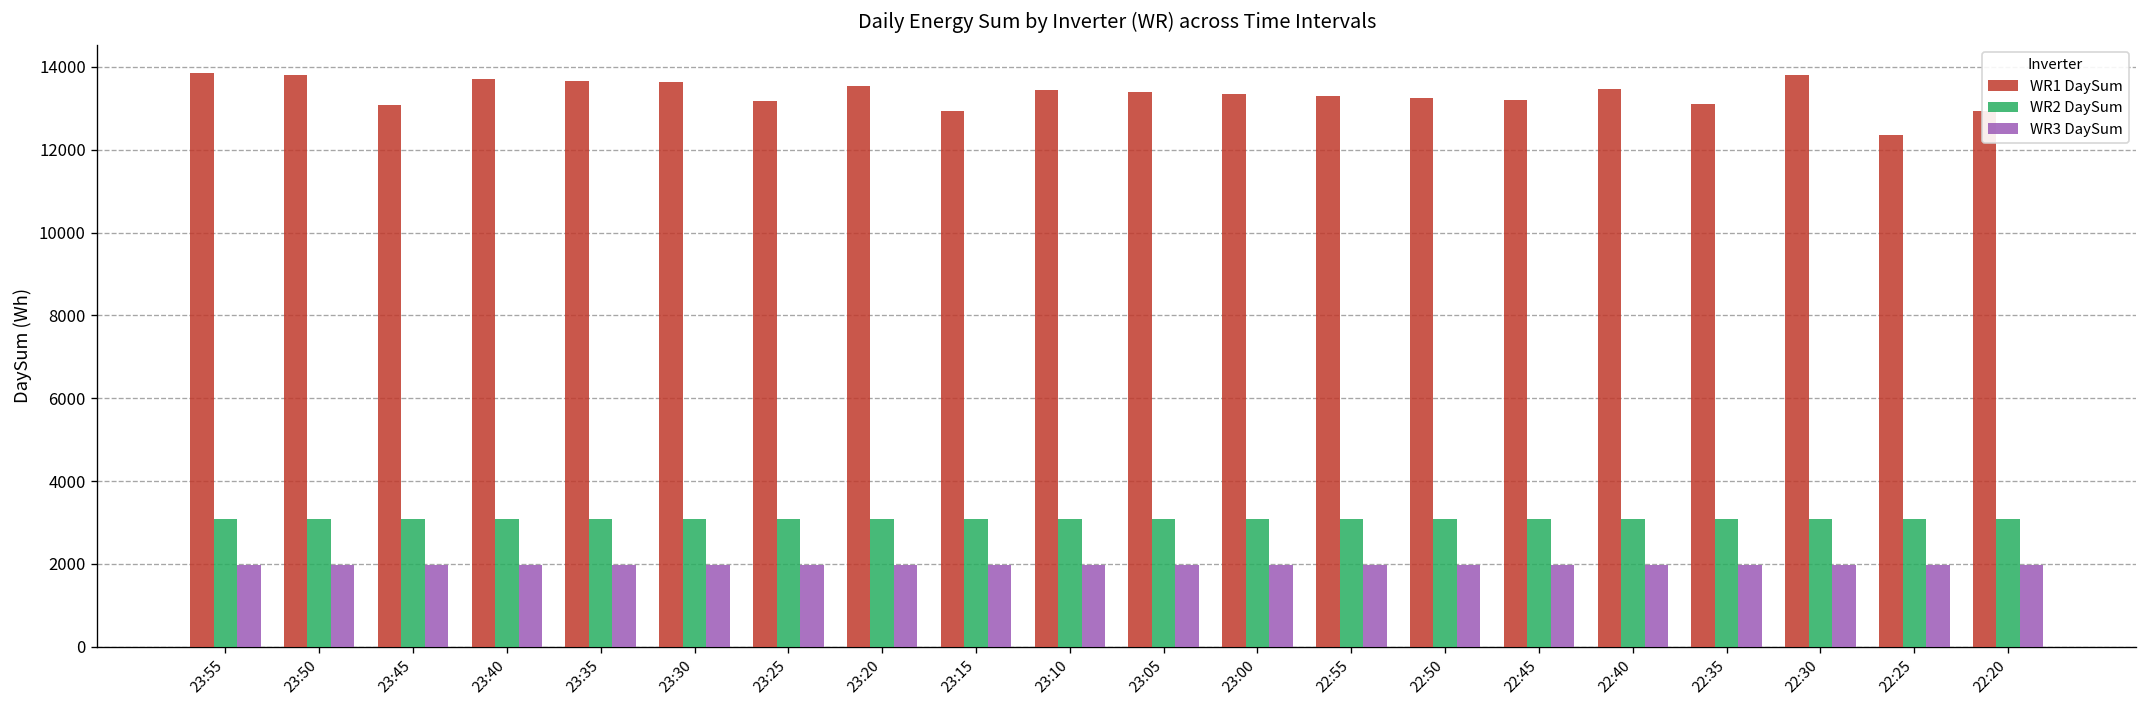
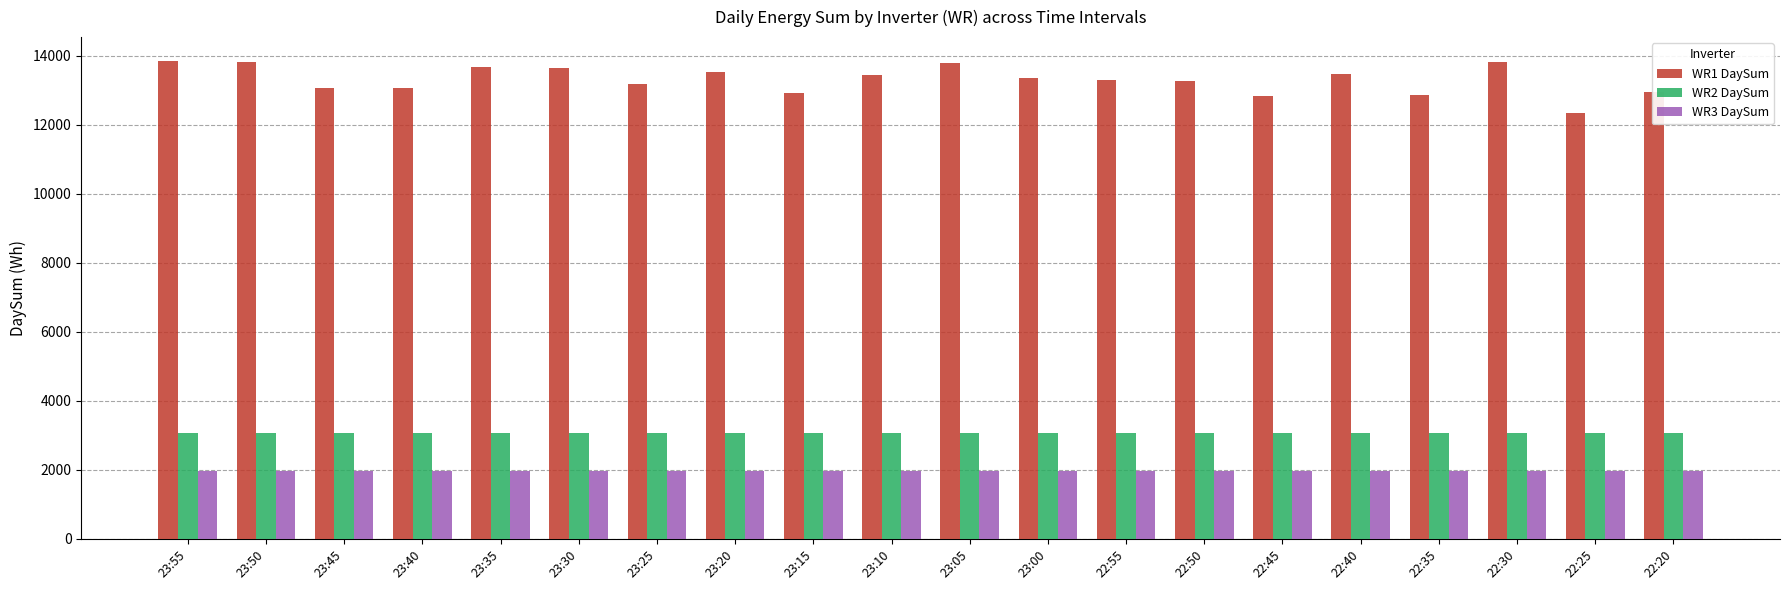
  {
    "WR1 DaySum": {
      "23:55": 13800,
      "23:50": 13800,
      "23:45": 13100,
-     "23:40": 13700,
+     "23:40": 13100,
      "23:35": 13700,
      "23:30": 13600,
      "23:25": 13200,
      "23:20": 13500,
      "23:15": 12900,
      "23:10": 13400,
-     "23:05": 13400,
+     "23:05": 13800,
      "23:00": 13300,
      "22:55": 13300,
      "22:50": 13300,
-     "22:45": 13200,
+     "22:45": 12800,
      "22:40": 13500,
-     "22:35": 13100,
+     "22:35": 12900,
      "22:30": 13800,
      "22:25": 12400
    },
    "WR2 DaySum": {
      "23:55": 3100,
      "23:50": 3100,
      "23:45": 3100,
      "23:40": 3100,
      "23:35": 3100,
      "23:30": 3100,
      "23:25": 3100,
      "23:20": 3100,
      "23:15": 3100,
      "23:10": 3100,
      "23:05": 3100,
      "23:00": 3100,
      "22:55": 3100,
      "22:50": 3100,
      "22:45": 3100,
      "22:40": 3100,
      "22:35": 3100,
      "22:30": 3100,
      "22:25": 3100,
      "22:20": 3100
    },
    "WR3 DaySum": {
      "23:55": 2000,
      "23:50": 2000,
      "23:45": 2000,
      "23:40": 2000,
      "23:35": 2000,
      "23:30": 2000,
      "23:25": 2000,
      "23:20": 2000,
      "23:15": 2000,
      "23:10": 2000,
      "23:05": 2000,
      "23:00": 2000,
      "22:55": 2000,
      "22:50": 2000,
      "22:45": 2000,
      "22:40": 2000,
      "22:35": 2000,
      "22:30": 2000,
      "22:25": 2000,
      "22:20": 2000
    }
  }
